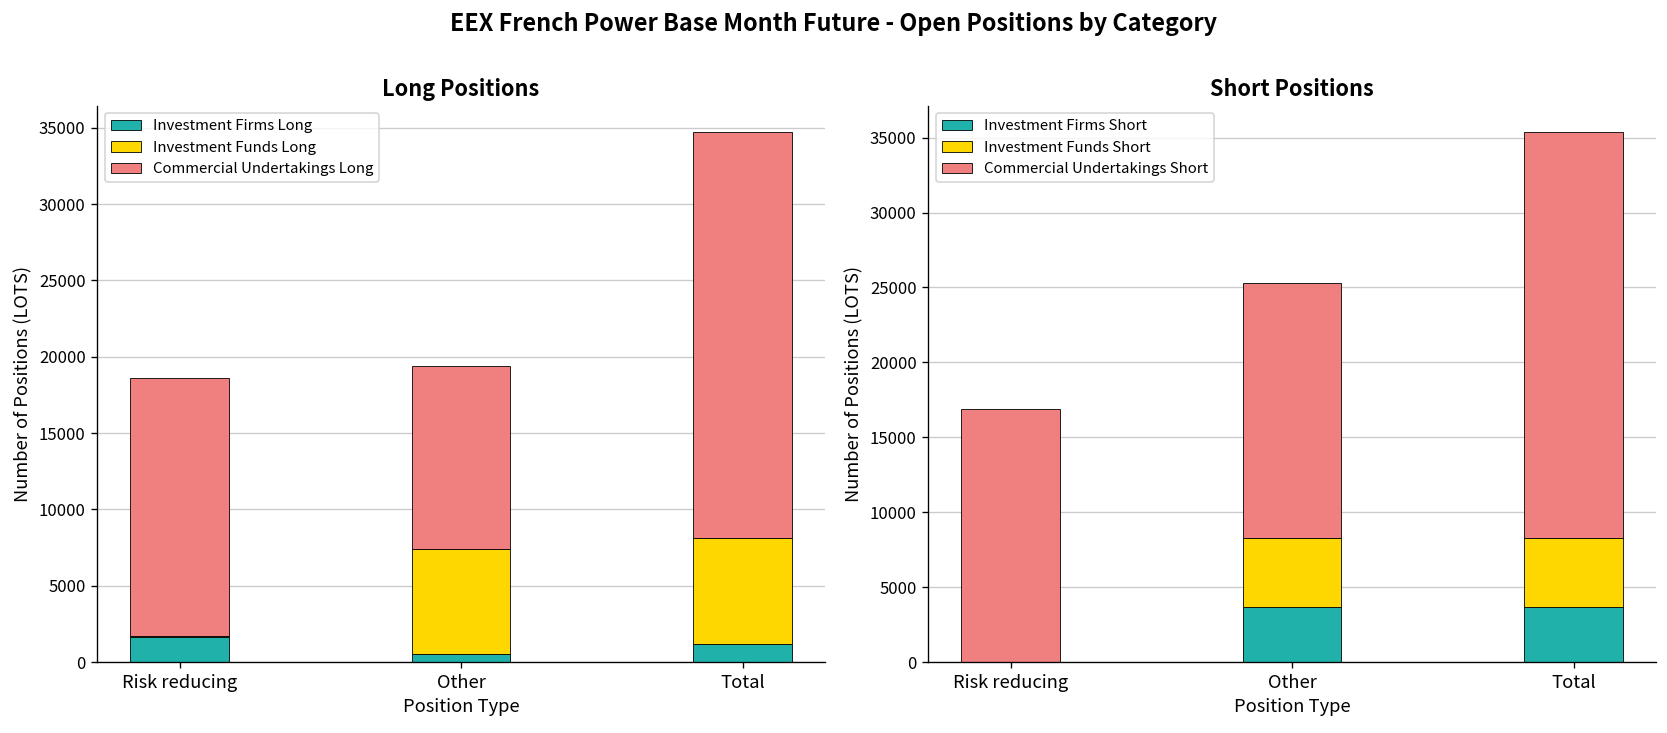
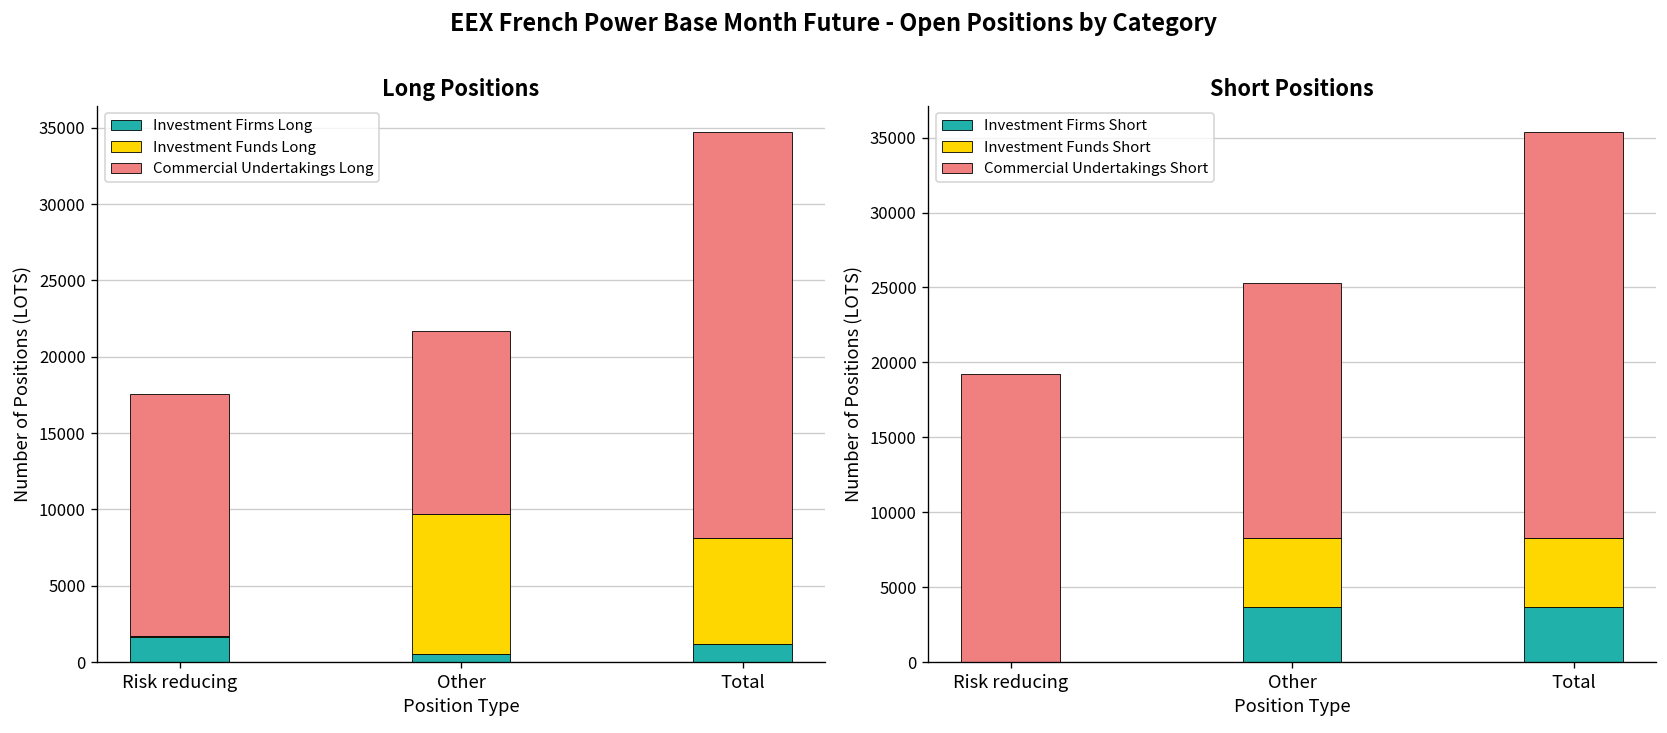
  {
    "Long Positions": {
      "Investment Firms Long": {
        "Risk reducing": 1700,
        "Other": 500,
        "Total": 1200
      },
      "Investment Funds Long": {
-       "Other": 6900,
+       "Other": 9200,
        "Total": 6900
      },
      "Commercial Undertakings Long": {
-       "Risk reducing": 16900,
+       "Risk reducing": 15900,
        "Other": 12000,
        "Total": 26600
      }
    },
    "Short Positions": {
      "Investment Firms Short": {
        "Other": 3700,
        "Total": 3700
      },
      "Investment Funds Short": {
        "Risk reducing": 0,
        "Other": 4600,
        "Total": 4600
      },
      "Commercial Undertakings Short": {
-       "Risk reducing": 16900,
+       "Risk reducing": 19200,
        "Other": 17100,
        "Total": 27100
      }
    }
  }
